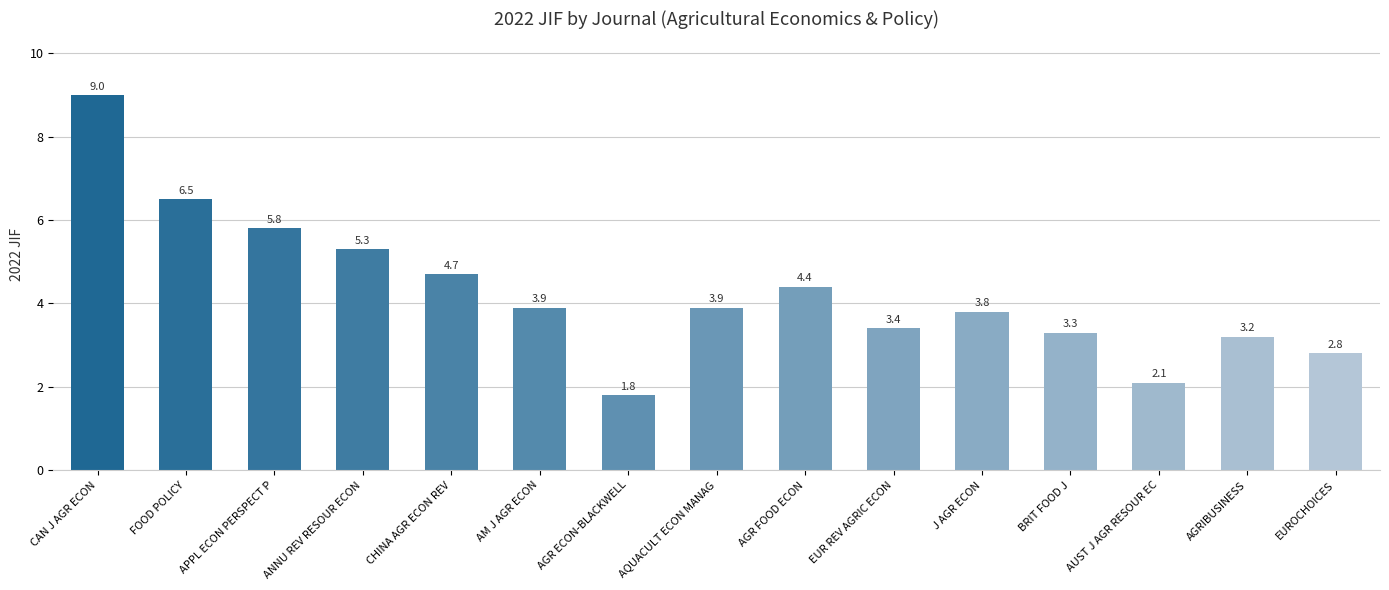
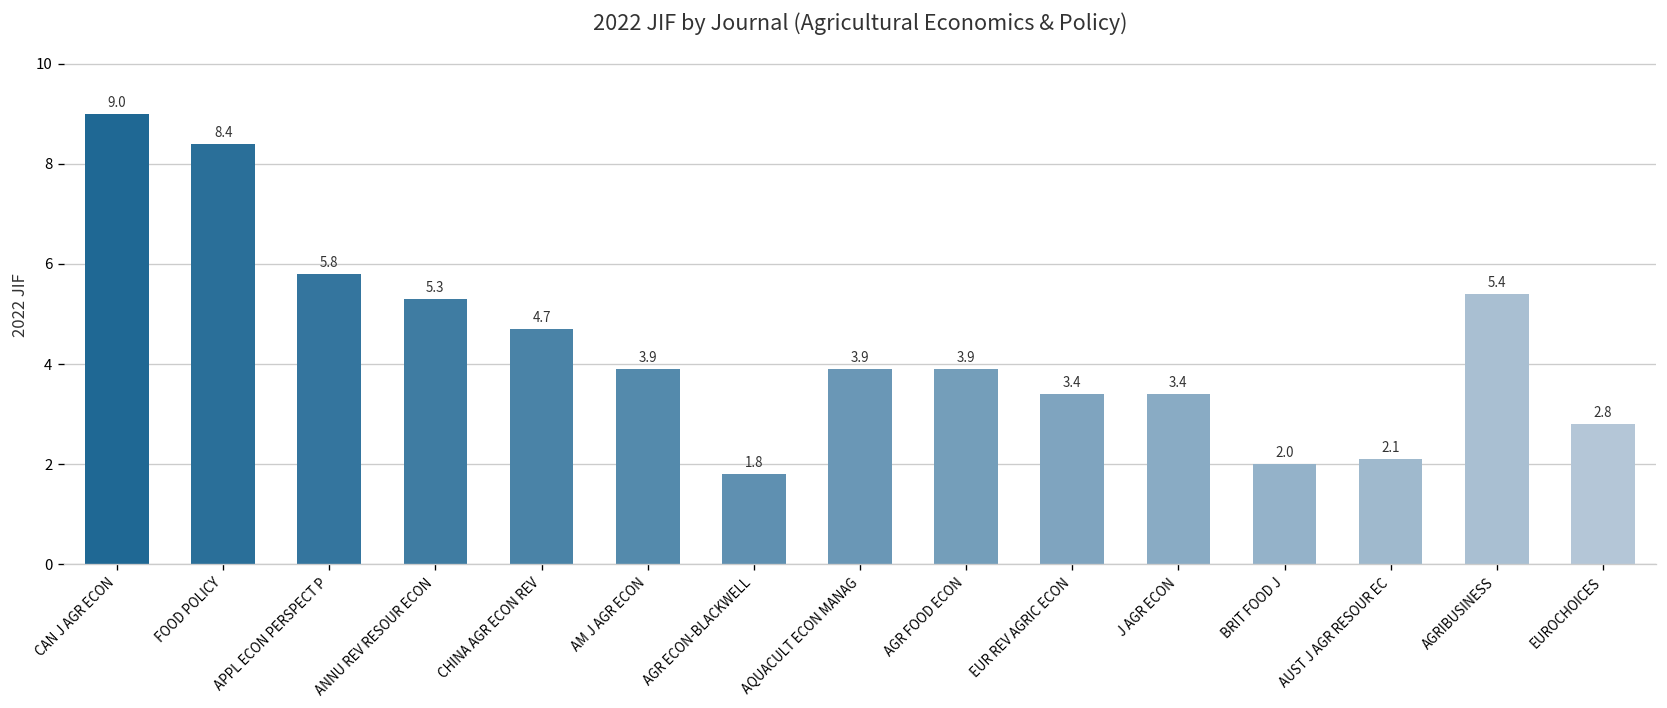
  {
    "CAN J AGR ECON": 9.0,
-   "FOOD POLICY": 6.5,
+   "FOOD POLICY": 8.4,
    "APPL ECON PERSPECT P": 5.8,
    "ANNU REV RESOUR ECON": 5.3,
    "CHINA AGR ECON REV": 4.7,
    "AM J AGR ECON": 3.9,
    "AGR ECON-BLACKWELL": 1.8,
    "AQUACULT ECON MANAG": 3.9,
-   "AGR FOOD ECON": 4.4,
+   "AGR FOOD ECON": 3.9,
    "EUR REV AGRIC ECON": 3.4,
-   "J AGR ECON": 3.8,
-   "BRIT FOOD J": 3.3,
+   "J AGR ECON": 3.4,
+   "BRIT FOOD J": 2.0,
    "AUST J AGR RESOUR EC": 2.1,
-   "AGRIBUSINESS": 3.2,
+   "AGRIBUSINESS": 5.4,
    "EUROCHOICES": 2.8
  }
